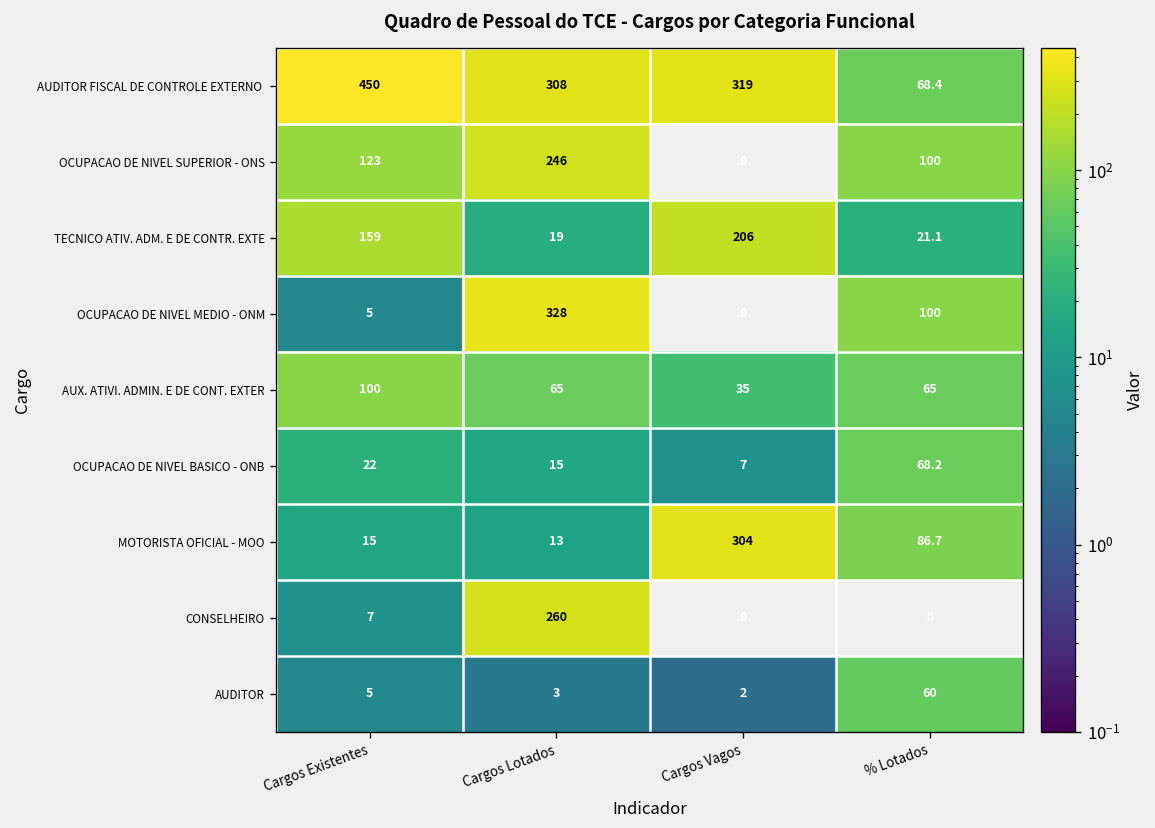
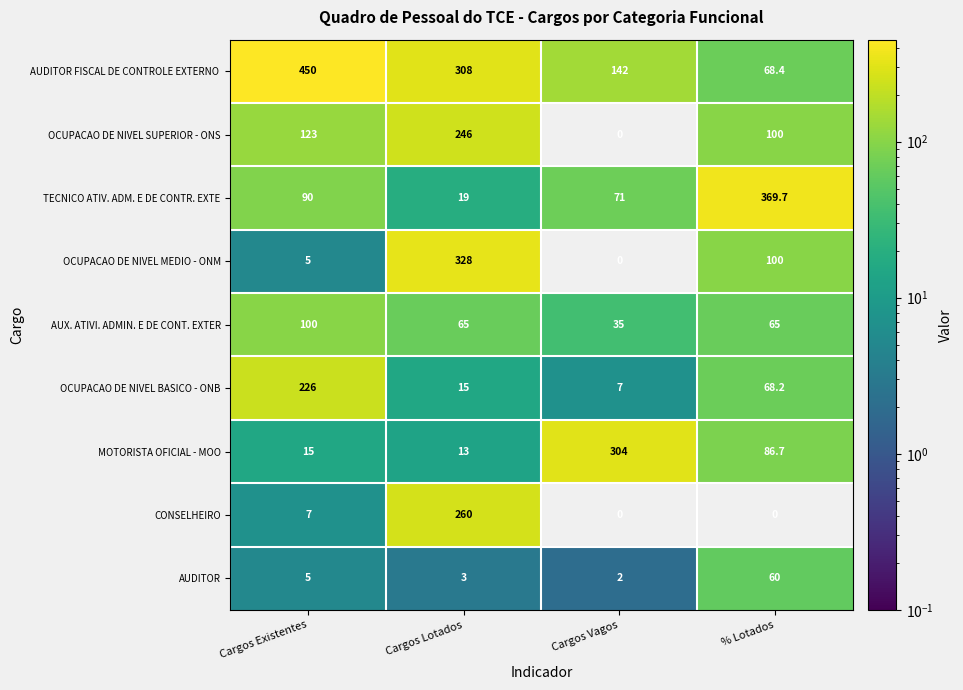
  {
    "AUDITOR FISCAL DE CONTROLE EXTERNO": {
      "Cargos Existentes": 450,
      "Cargos Lotados": 308,
-     "Cargos Vagos": 319,
+     "Cargos Vagos": 142,
      "% Lotados": 68.4
    },
    "OCUPACAO DE NIVEL SUPERIOR - ONS": {
      "Cargos Existentes": 123,
      "Cargos Lotados": 246,
      "% Lotados": 100
    },
    "TECNICO ATIV. ADM. E DE CONTR. EXTE": {
-     "Cargos Existentes": 159,
+     "Cargos Existentes": 90,
      "Cargos Lotados": 19,
-     "Cargos Vagos": 206,
-     "% Lotados": 21.1
+     "Cargos Vagos": 71,
+     "% Lotados": 369.7
    },
    "OCUPACAO DE NIVEL MEDIO - ONM": {
      "Cargos Existentes": 5,
      "Cargos Lotados": 328,
      "% Lotados": 100
    },
    "AUX. ATIVI. ADMIN. E DE CONT. EXTER": {
      "Cargos Existentes": 100,
      "Cargos Lotados": 65,
      "Cargos Vagos": 35,
      "% Lotados": 65
    },
    "OCUPACAO DE NIVEL BASICO - ONB": {
-     "Cargos Existentes": 22,
+     "Cargos Existentes": 226,
      "Cargos Lotados": 15,
      "Cargos Vagos": 7,
      "% Lotados": 68.2
    },
    "MOTORISTA OFICIAL - MOO": {
      "Cargos Existentes": 15,
      "Cargos Lotados": 13,
      "Cargos Vagos": 304,
      "% Lotados": 86.7
    },
    "CONSELHEIRO": {
      "Cargos Existentes": 7,
      "Cargos Lotados": 260
    },
    "AUDITOR": {
      "Cargos Existentes": 5,
      "Cargos Lotados": 3,
      "Cargos Vagos": 2,
      "% Lotados": 60
    }
  }
